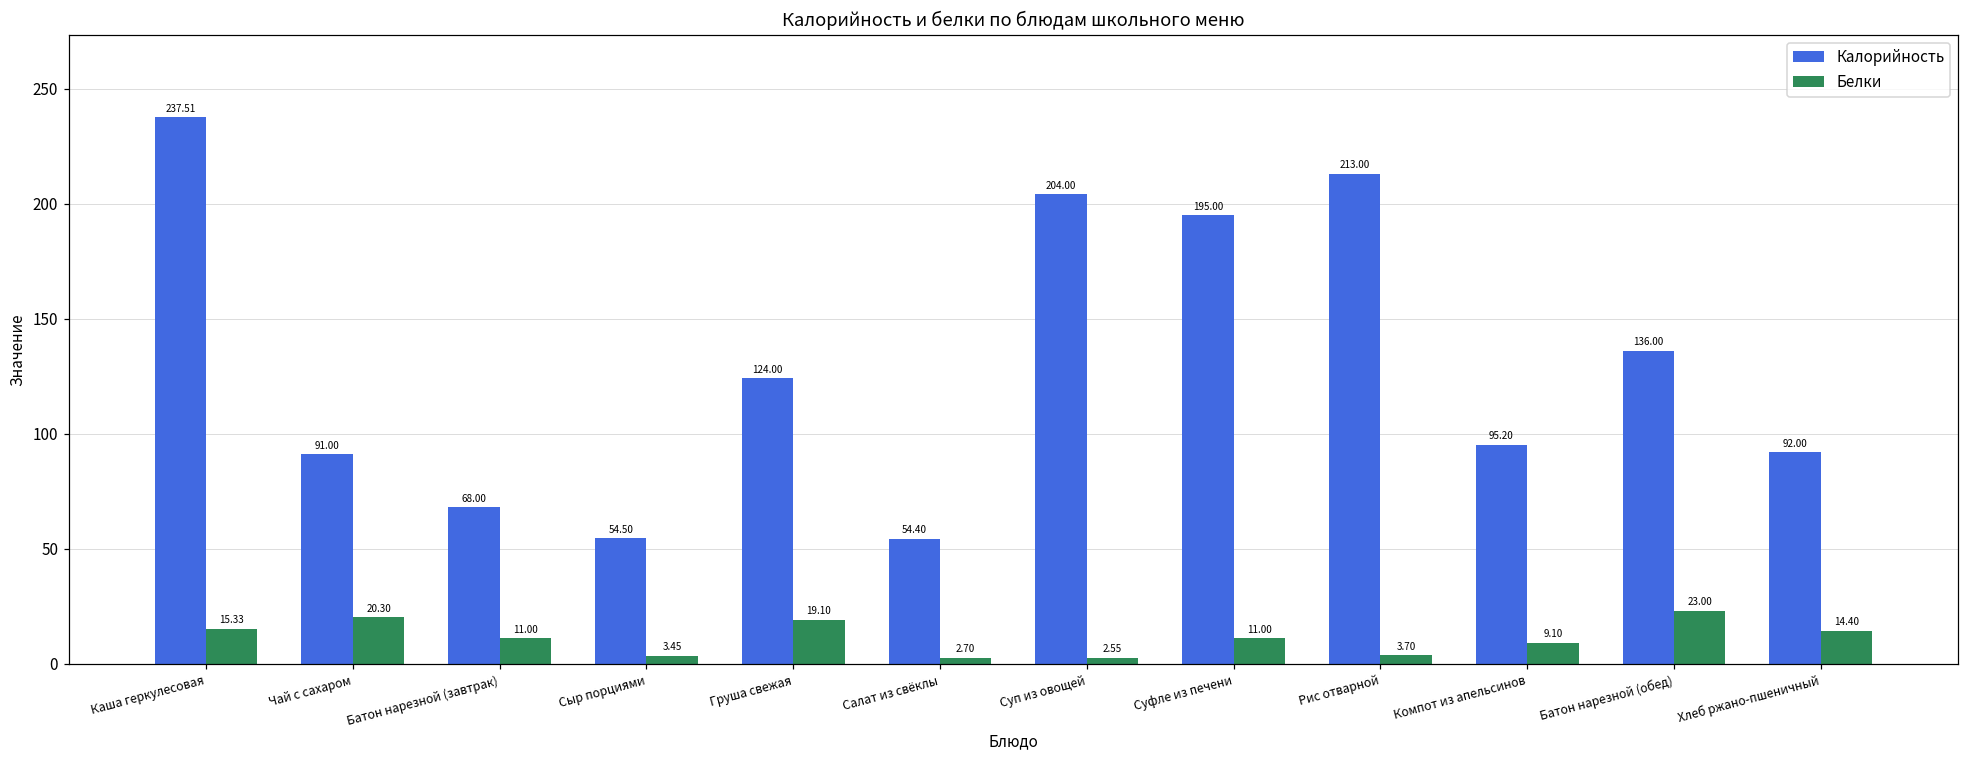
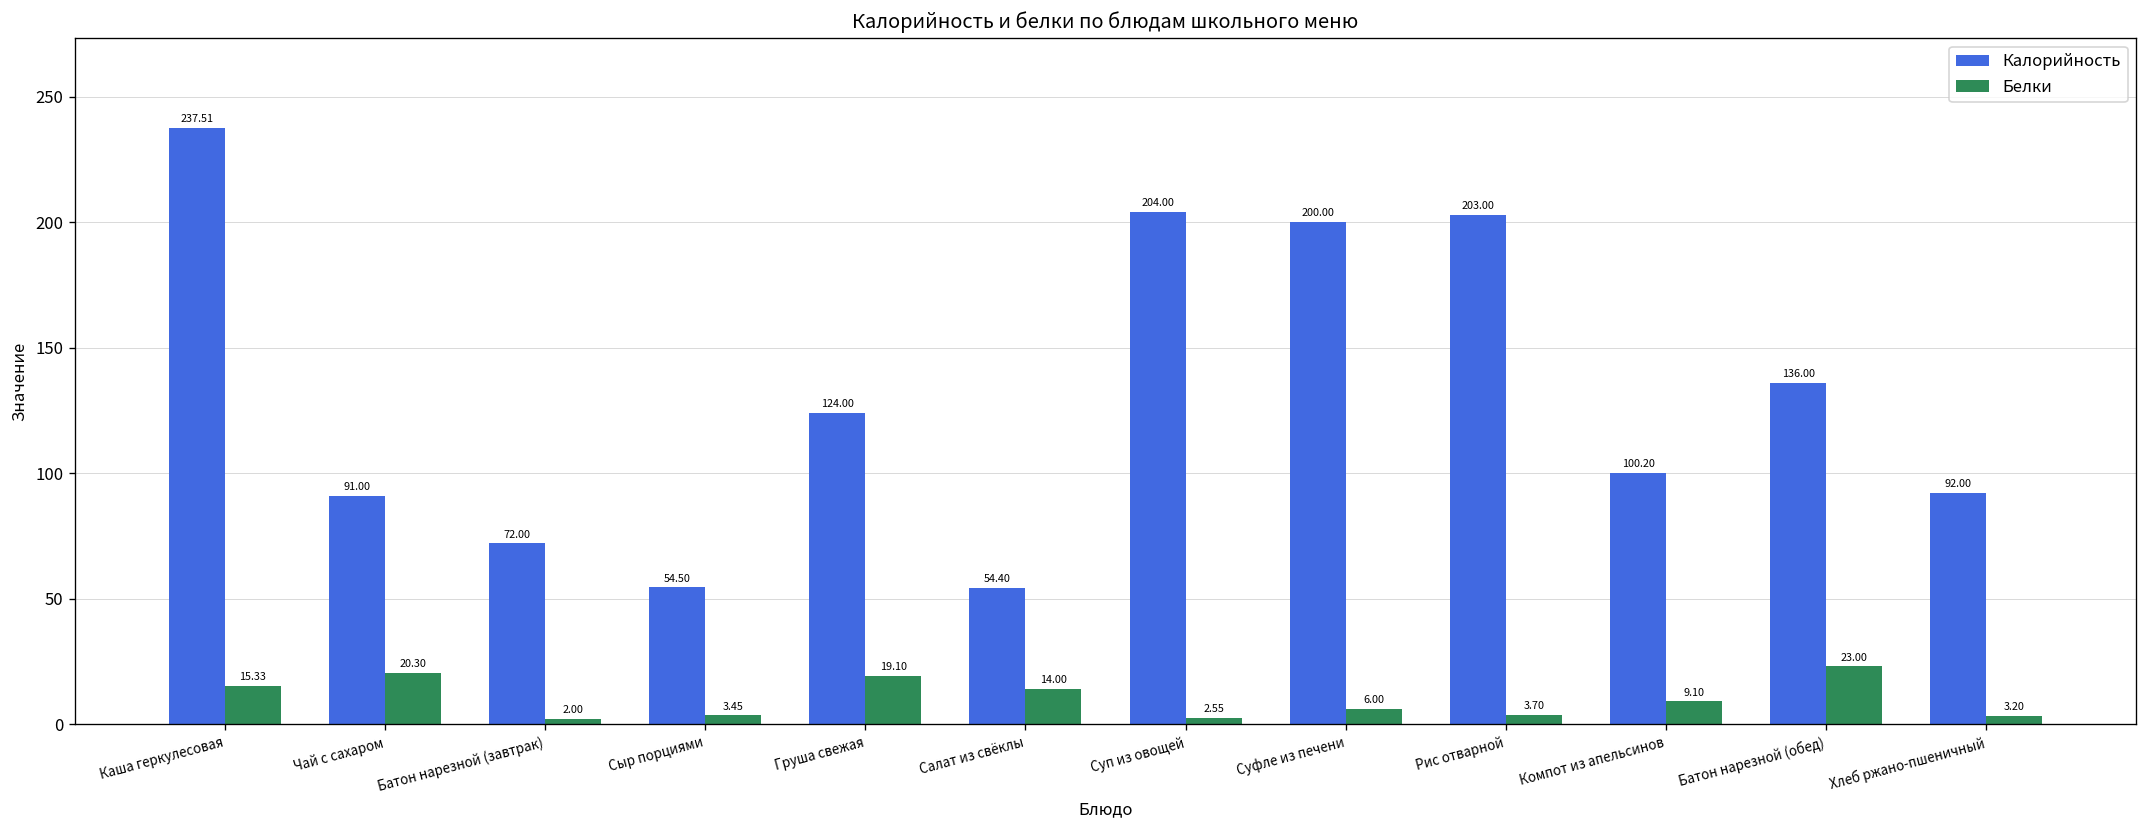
  {
    "Калорийность": {
      "Каша геркулесовая": 237.51,
      "Чай с сахаром": 91.00,
-     "Батон нарезной (завтрак)": 68.00,
+     "Батон нарезной (завтрак)": 72.00,
      "Сыр порциями": 54.50,
      "Груша свежая": 124.00,
      "Салат из свёклы": 54.40,
      "Суп из овощей": 204.00,
-     "Суфле из печени": 195.00,
-     "Рис отварной": 213.00,
-     "Компот из апельсинов": 95.20,
+     "Суфле из печени": 200.00,
+     "Рис отварной": 203.00,
+     "Компот из апельсинов": 100.20,
      "Батон нарезной (обед)": 136.00,
      "Хлеб ржано-пшеничный": 92.00
    },
    "Белки": {
      "Каша геркулесовая": 15.33,
      "Чай с сахаром": 20.30,
-     "Батон нарезной (завтрак)": 11.00,
+     "Батон нарезной (завтрак)": 2.00,
      "Сыр порциями": 3.45,
      "Груша свежая": 19.10,
-     "Салат из свёклы": 2.70,
+     "Салат из свёклы": 14.00,
      "Суп из овощей": 2.55,
-     "Суфле из печени": 11.00,
+     "Суфле из печени": 6.00,
      "Рис отварной": 3.70,
      "Компот из апельсинов": 9.10,
      "Батон нарезной (обед)": 23.00,
-     "Хлеб ржано-пшеничный": 14.40
+     "Хлеб ржано-пшеничный": 3.20
    }
  }
